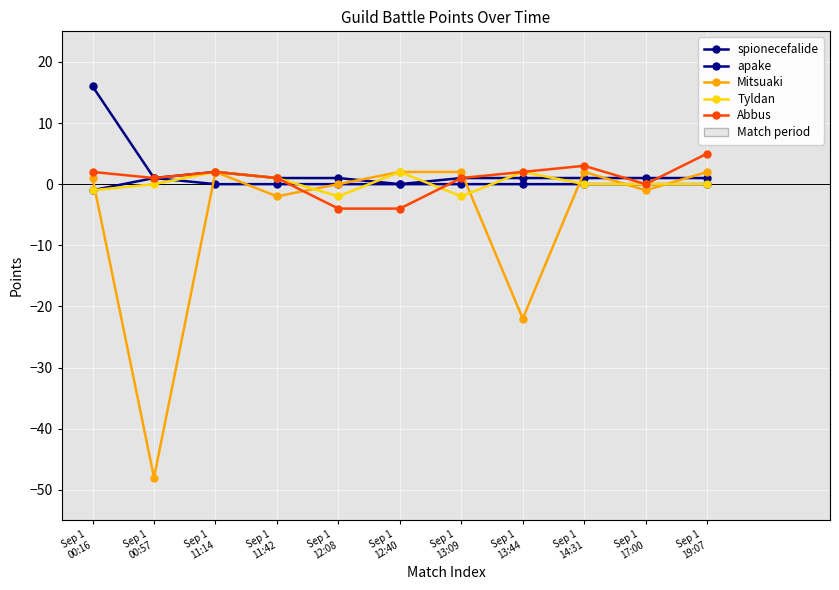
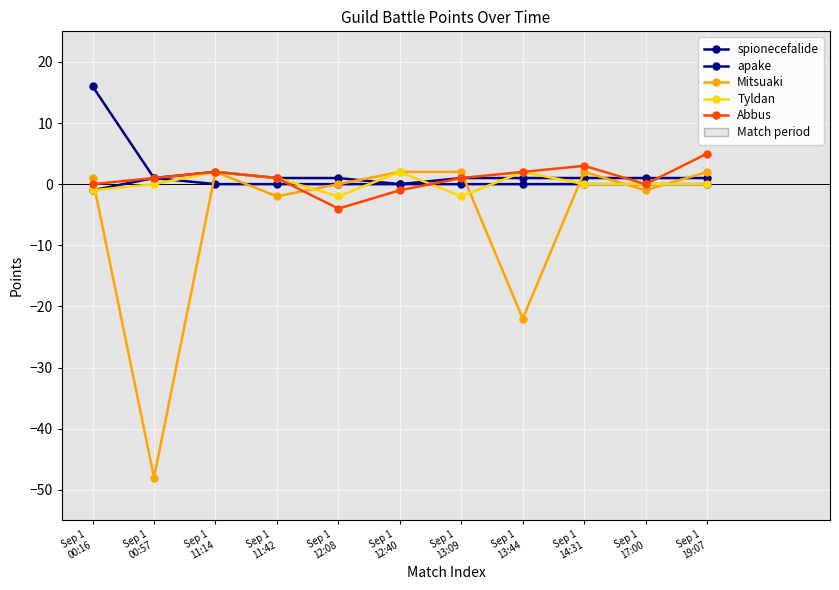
  {
    "Abbus": {
-     "Sep 1 00:16": 2,
+     "Sep 1 00:16": 0,
      "Sep 1 12:08": -4,
-     "Sep 1 12:40": -4,
+     "Sep 1 12:40": -1,
      "Sep 1 14:31": 3,
      "Sep 1 19:07": 5
    }
  }
